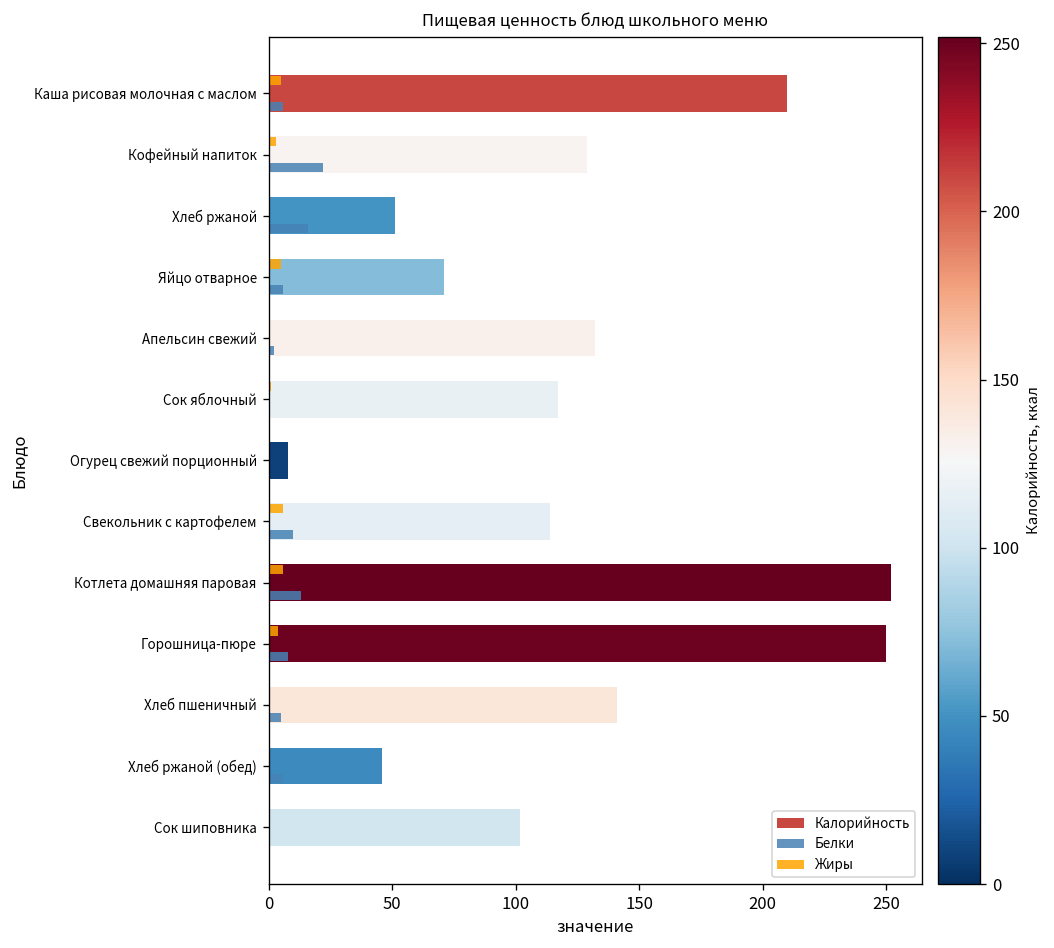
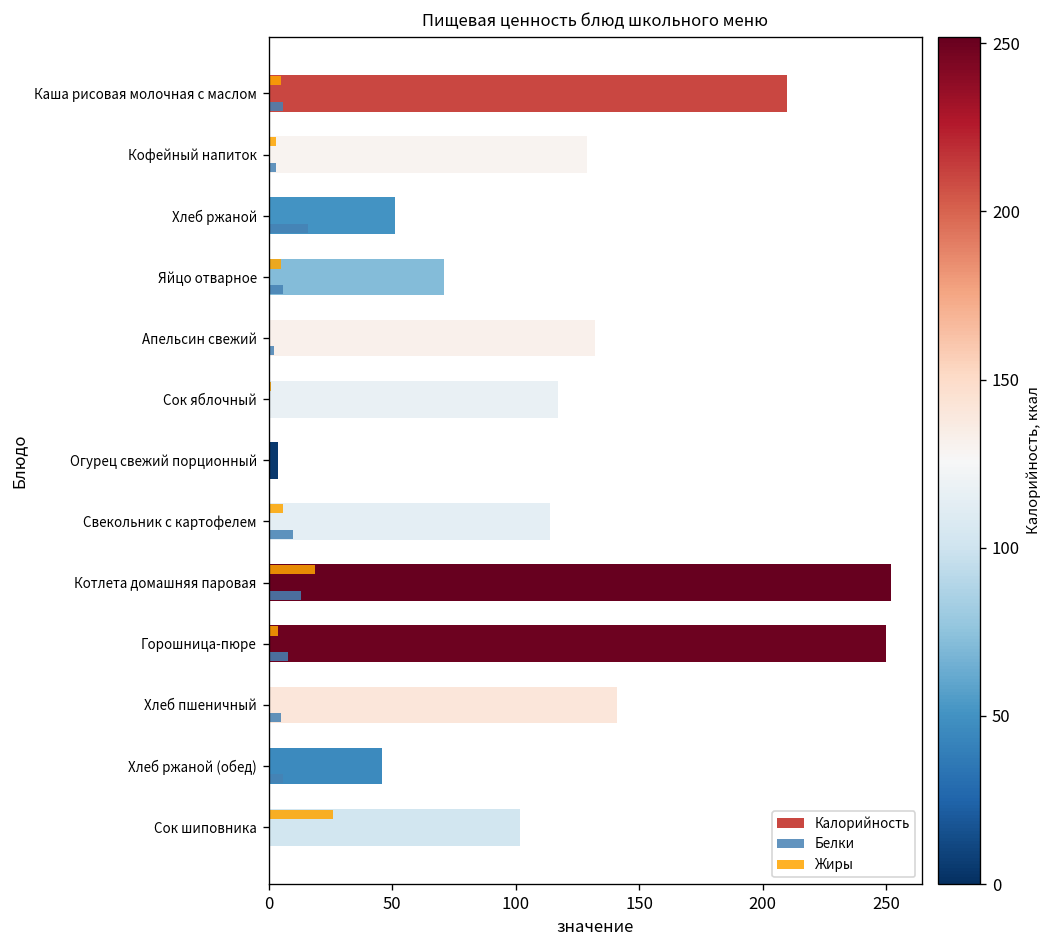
  {
    "Калорийность": {
      "Каша рисовая молочная с маслом": 210,
      "Кофейный напиток": 129,
      "Хлеб ржаной": 51,
      "Яйцо отварное": 71,
      "Апельсин свежий": 132,
      "Сок яблочный": 117,
-     "Огурец свежий порционный": 8,
+     "Огурец свежий порционный": 4,
      "Свекольник с картофелем": 114,
      "Котлета домашняя паровая": 252,
      "Горошница-пюре": 250,
      "Хлеб пшеничный": 141,
      "Хлеб ржаной (обед)": 46,
      "Сок шиповника": 102
    },
    "Белки": {
-     "Кофейный напиток": 22,
+     "Кофейный напиток": 3,
      "Сок яблочный": 0,
      "Огурец свежий порционный": 0,
      "Сок шиповника": 0
    },
    "Жиры": {
      "Хлеб ржаной": 0,
      "Апельсин свежий": 0,
      "Огурец свежий порционный": 0,
-     "Котлета домашняя паровая": 6,
+     "Котлета домашняя паровая": 19,
      "Хлеб пшеничный": 0,
      "Хлеб ржаной (обед)": 0,
-     "Сок шиповника": 0
+     "Сок шиповника": 26
    }
  }
